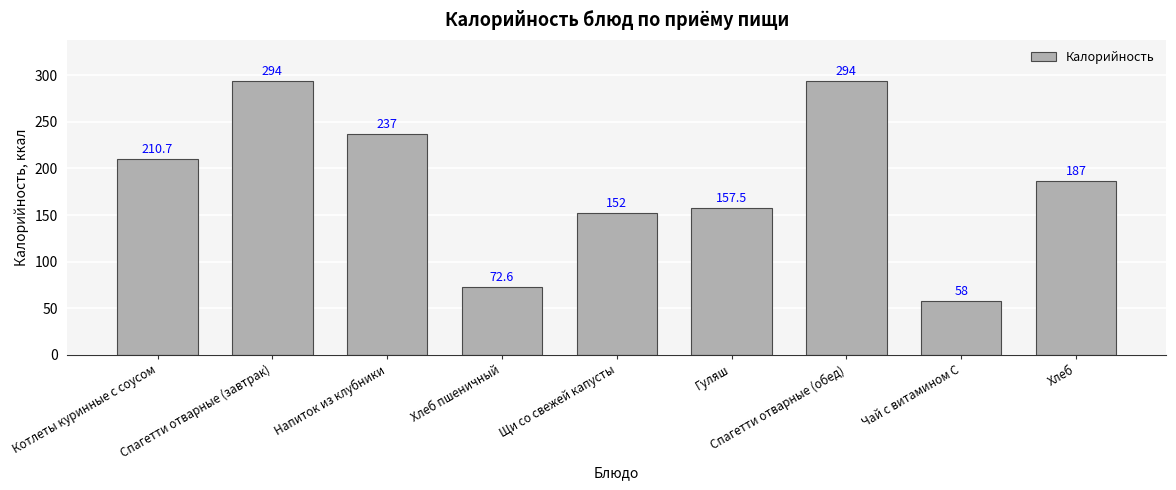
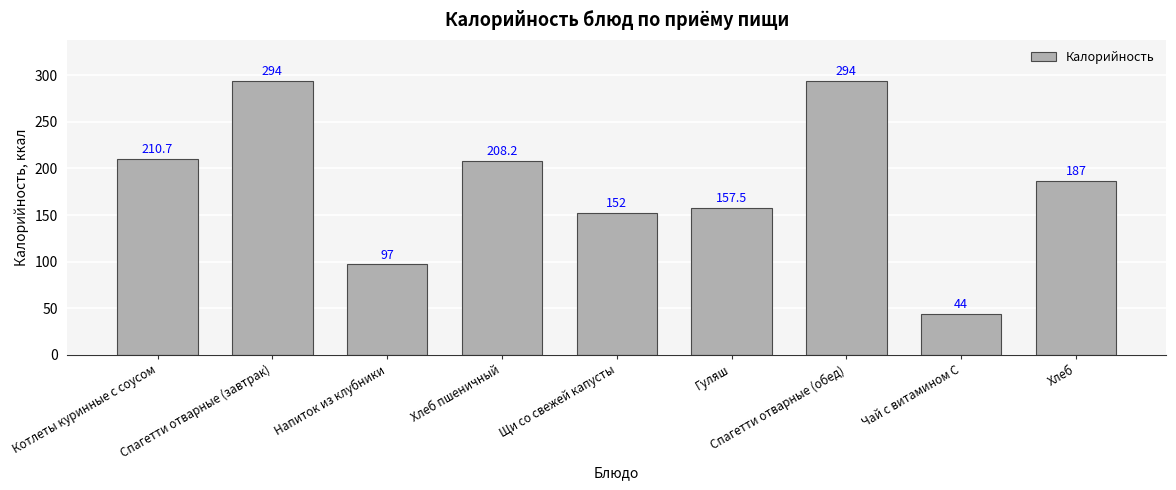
  {
    "Котлеты куринные с соусом": 210.7,
    "Спагетти отварные (завтрак)": 294,
-   "Напиток из клубники": 237,
-   "Хлеб пшеничный": 72.6,
+   "Напиток из клубники": 97,
+   "Хлеб пшеничный": 208.2,
    "Щи со свежей капусты": 152,
    "Гуляш": 157.5,
    "Спагетти отварные (обед)": 294,
-   "Чай с витамином С": 58,
+   "Чай с витамином С": 44,
    "Хлеб": 187
  }
